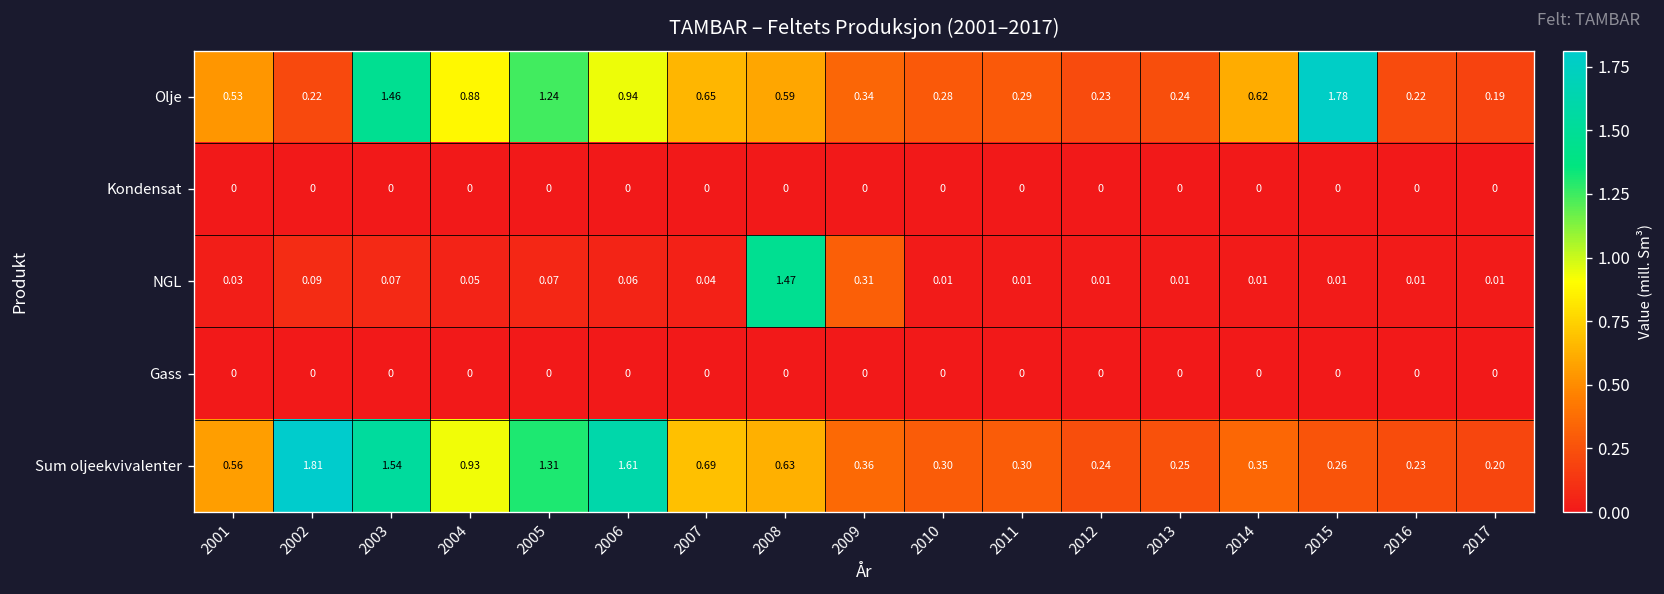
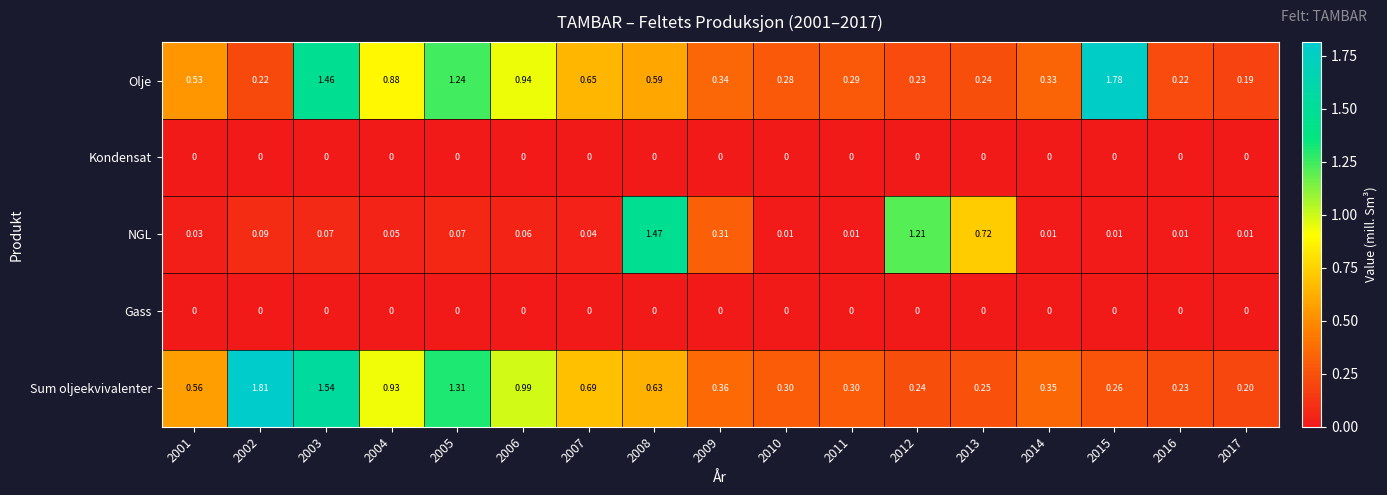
  {
    "Olje": {
      "2001": 0.53,
      "2002": 0.22,
      "2003": 1.46,
      "2004": 0.88,
      "2005": 1.24,
      "2006": 0.94,
      "2007": 0.65,
      "2008": 0.59,
      "2009": 0.34,
      "2010": 0.28,
      "2011": 0.29,
      "2012": 0.23,
      "2013": 0.24,
-     "2014": 0.62,
+     "2014": 0.33,
      "2015": 1.78,
      "2016": 0.22,
      "2017": 0.19
    },
    "Kondensat": {
      "2001": 0,
      "2002": 0,
      "2003": 0,
      "2004": 0,
      "2005": 0,
      "2006": 0,
      "2007": 0,
      "2008": 0,
      "2009": 0,
      "2010": 0,
      "2011": 0,
      "2012": 0,
      "2013": 0,
      "2014": 0,
      "2015": 0,
      "2016": 0,
      "2017": 0
    },
    "NGL": {
      "2001": 0.03,
      "2002": 0.09,
      "2003": 0.07,
      "2004": 0.05,
      "2005": 0.07,
      "2006": 0.06,
      "2007": 0.04,
      "2008": 1.47,
      "2009": 0.31,
      "2010": 0.01,
      "2011": 0.01,
-     "2012": 0.01,
-     "2013": 0.01,
+     "2012": 1.21,
+     "2013": 0.72,
      "2014": 0.01,
      "2015": 0.01,
      "2016": 0.01,
      "2017": 0.01
    },
    "Gass": {
      "2001": 0,
      "2002": 0,
      "2003": 0,
      "2004": 0,
      "2005": 0,
      "2006": 0,
      "2007": 0,
      "2008": 0,
      "2009": 0,
      "2010": 0,
      "2011": 0,
      "2012": 0,
      "2013": 0,
      "2014": 0,
      "2015": 0,
      "2016": 0,
      "2017": 0
    },
    "Sum oljeekvivalenter": {
      "2001": 0.56,
      "2002": 1.81,
      "2003": 1.54,
      "2004": 0.93,
      "2005": 1.31,
-     "2006": 1.61,
+     "2006": 0.99,
      "2007": 0.69,
      "2008": 0.63,
      "2009": 0.36,
      "2010": 0.30,
      "2011": 0.30,
      "2012": 0.24,
      "2013": 0.25,
      "2014": 0.35,
      "2015": 0.26,
      "2016": 0.23,
      "2017": 0.20
    }
  }
